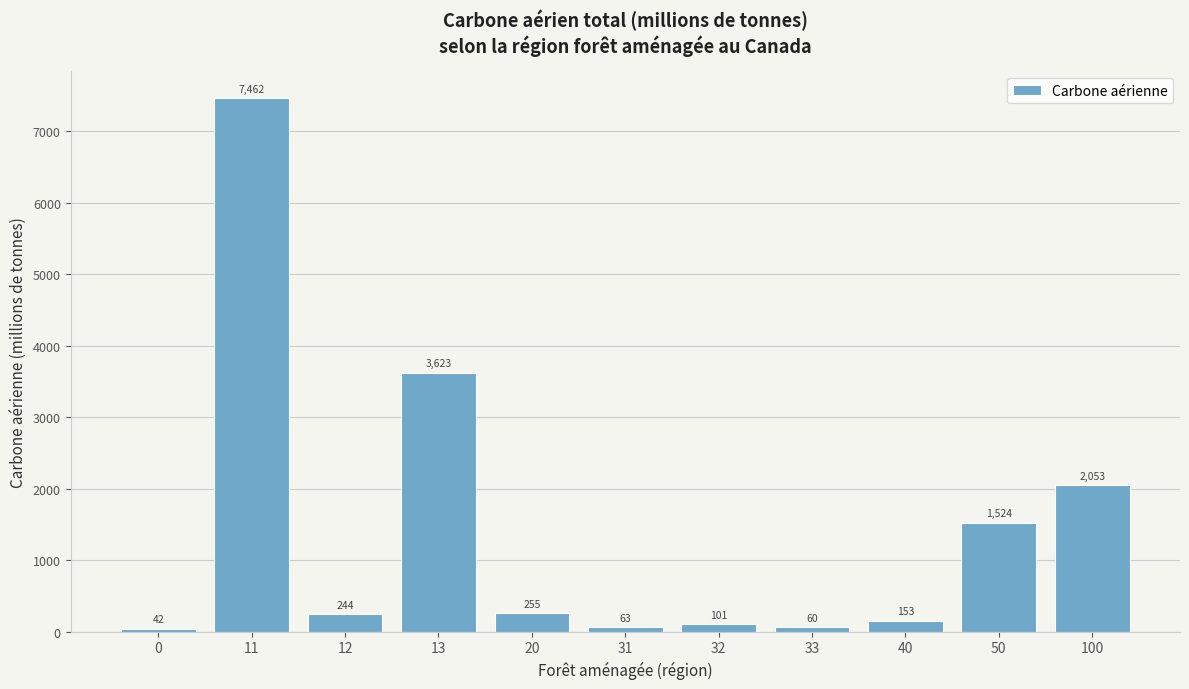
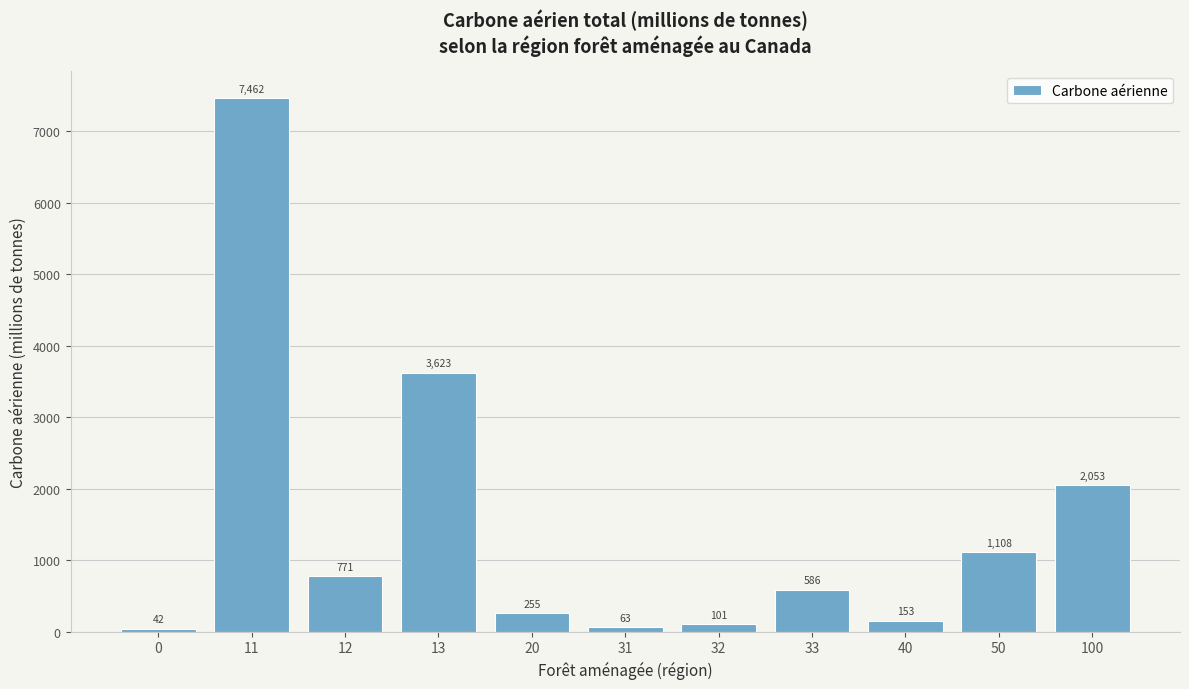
  {
    "0": "42",
    "11": "7,462",
-   "12": "244",
+   "12": "771",
    "13": "3,623",
    "20": "255",
    "31": "63",
    "32": "101",
-   "33": "60",
+   "33": "586",
    "40": "153",
-   "50": "1,524",
+   "50": "1,108",
    "100": "2,053"
  }
